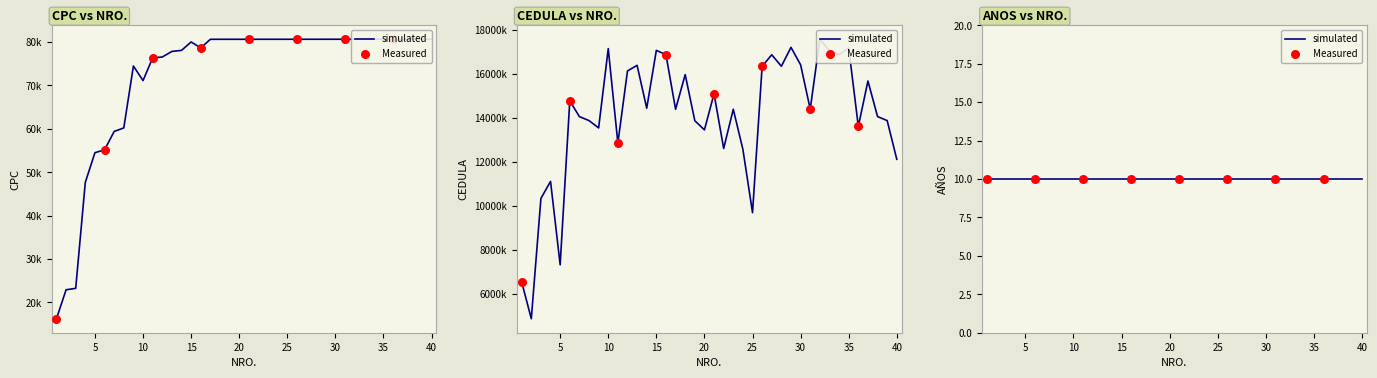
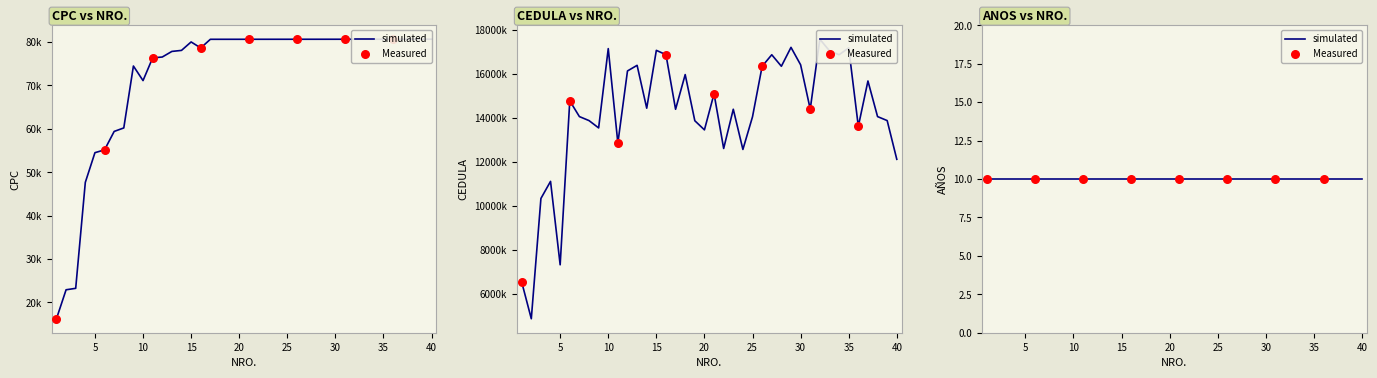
  {
    "CPC vs NRO.": {
      "simulated": {
        "5": 55000,
        "10": 71000,
        "15": 80000,
        "20": 81000,
        "25": 81000,
        "30": 81000,
        "40": 81000
      }
    },
    "CEDULA vs NRO.": {
      "simulated": {
        "5": 7300000,
        "10": 17100000,
        "15": 17100000,
        "20": 13500000,
-       "25": 9700000,
+       "25": 14000000,
        "30": 16400000,
        "40": 12100000
      }
    },
    "ANOS vs NRO.": {
      "simulated": {
        "5": 10.0,
        "10": 10.0,
        "15": 10.0,
        "20": 10.0,
        "25": 10.0,
        "30": 10.0,
        "35": 10.0,
        "40": 10.0
      }
    }
  }
